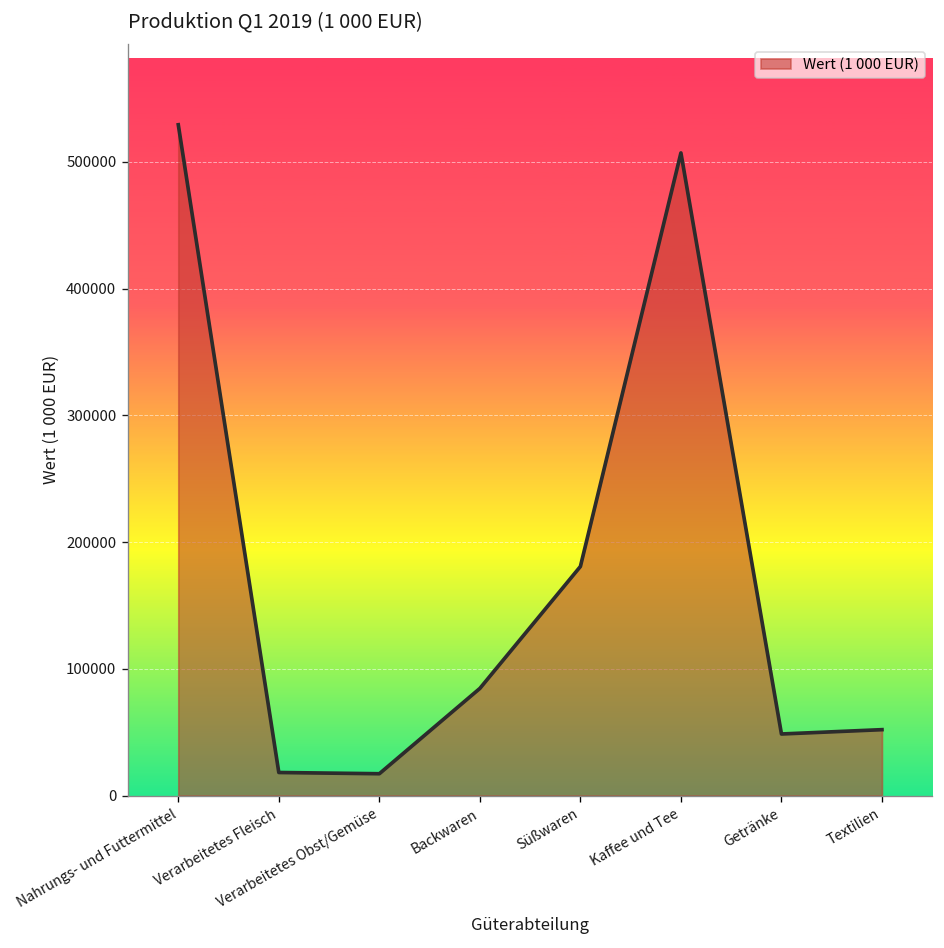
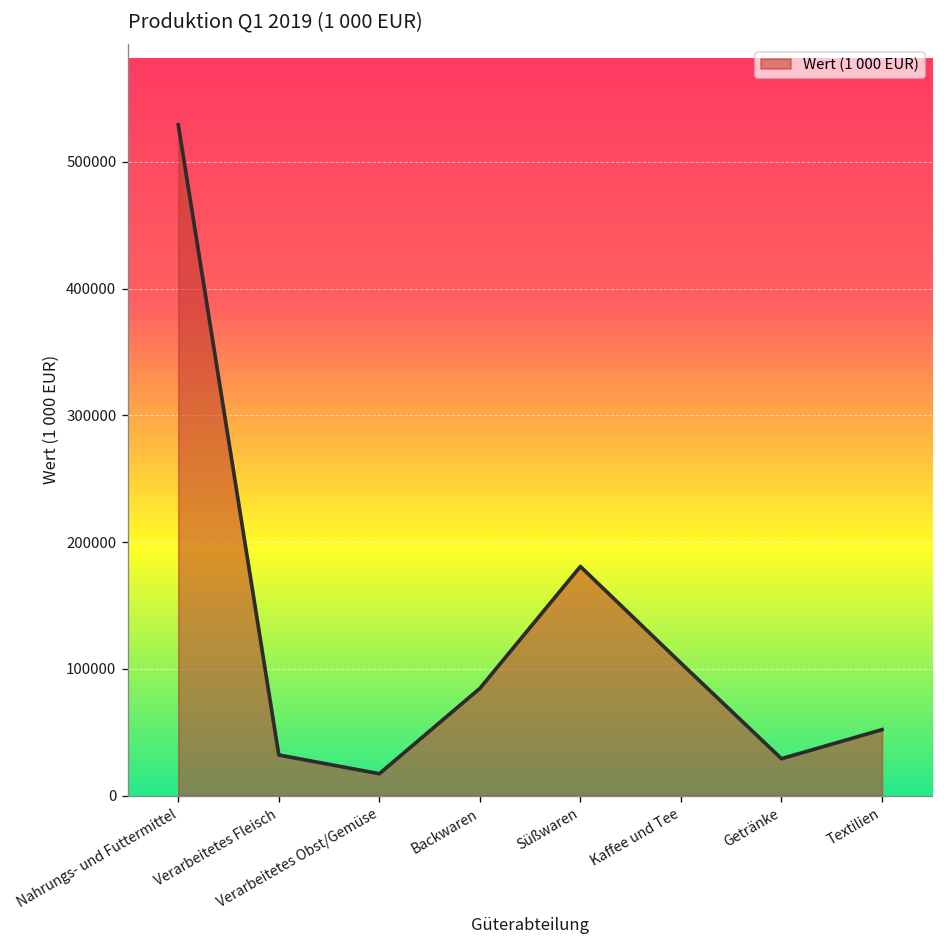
  {
    "Nahrungs- und Futtermittel": 529000,
-   "Verarbeitetes Fleisch": 18000,
+   "Verarbeitetes Fleisch": 32000,
    "Verarbeitetes Obst/Gemüse": 17000,
    "Backwaren": 85000,
    "Süßwaren": 181000,
-   "Kaffee und Tee": 507000,
-   "Getränke": 49000,
+   "Kaffee und Tee": 105000,
+   "Getränke": 29000,
    "Textilien": 52000
  }
